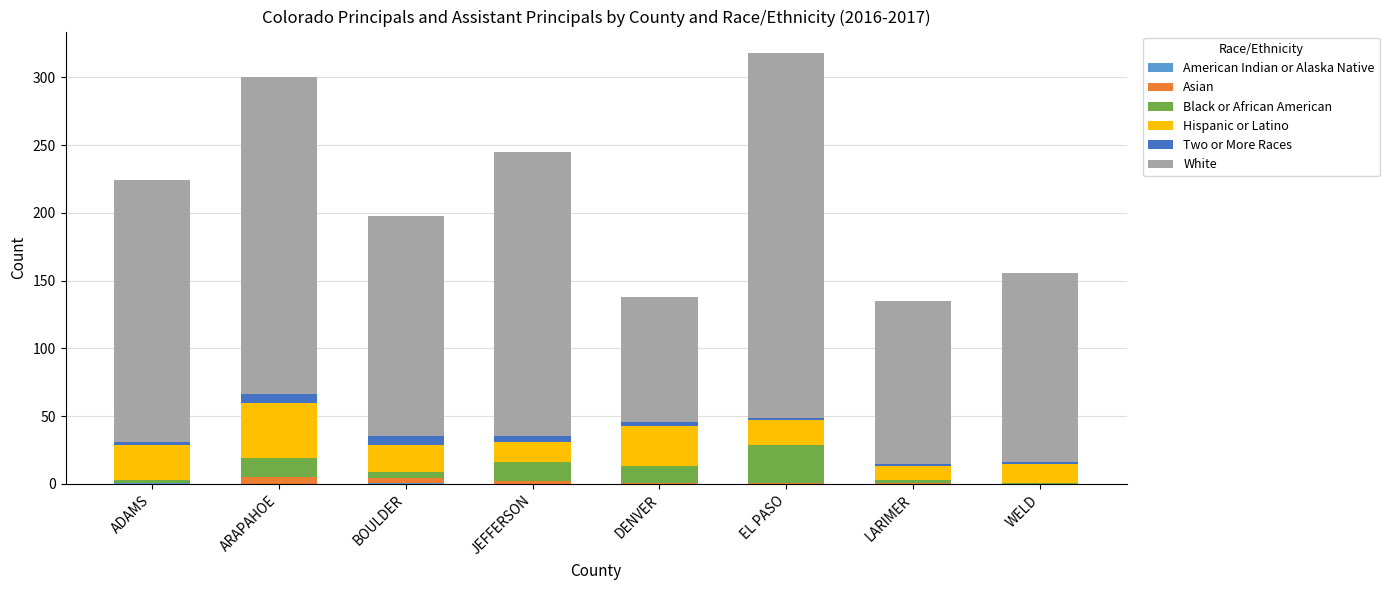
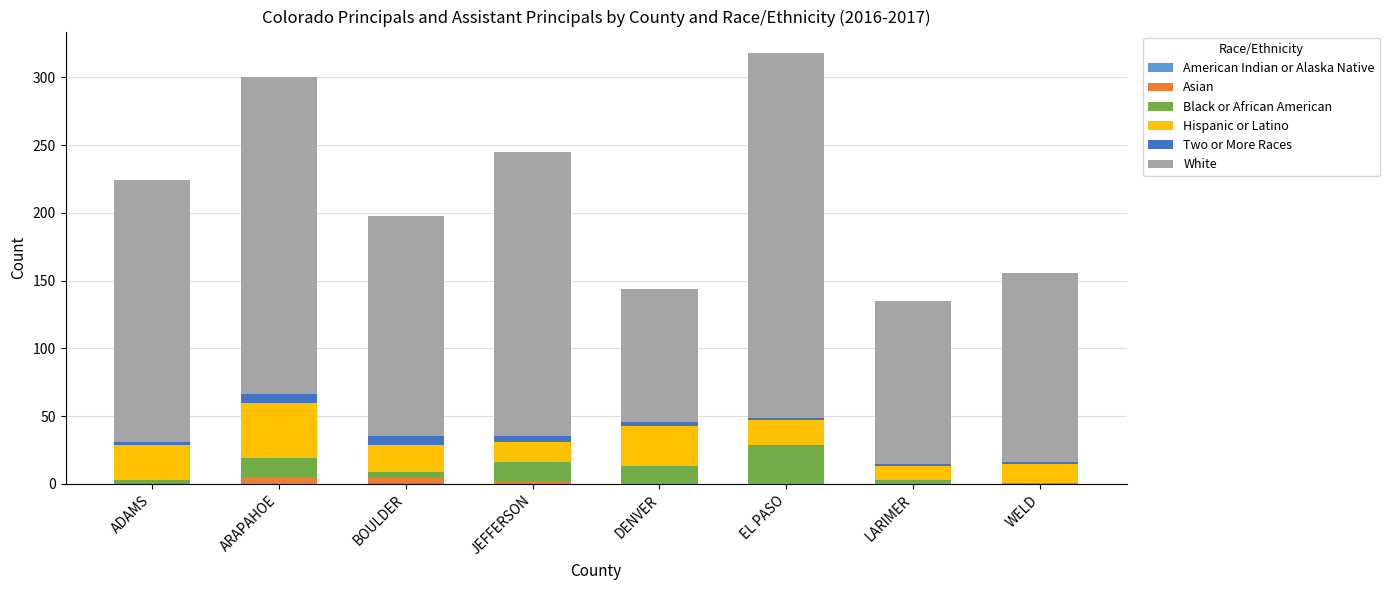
  {
    "Black or African American": {
      "ADAMS": 2,
      "ARAPAHOE": 14,
      "BOULDER": 5,
      "JEFFERSON": 14,
      "DENVER": 12,
      "EL PASO": 28,
      "LARIMER": 2
    },
    "Hispanic or Latino": {
      "ADAMS": 26,
      "ARAPAHOE": 41,
      "BOULDER": 20,
      "JEFFERSON": 15,
      "DENVER": 30,
      "EL PASO": 18,
      "LARIMER": 10,
      "WELD": 14
    },
    "White": {
      "ADAMS": 193,
      "ARAPAHOE": 234,
      "BOULDER": 163,
      "JEFFERSON": 210,
-     "DENVER": 92,
+     "DENVER": 98,
      "EL PASO": 269,
      "LARIMER": 120,
      "WELD": 140
    }
  }
